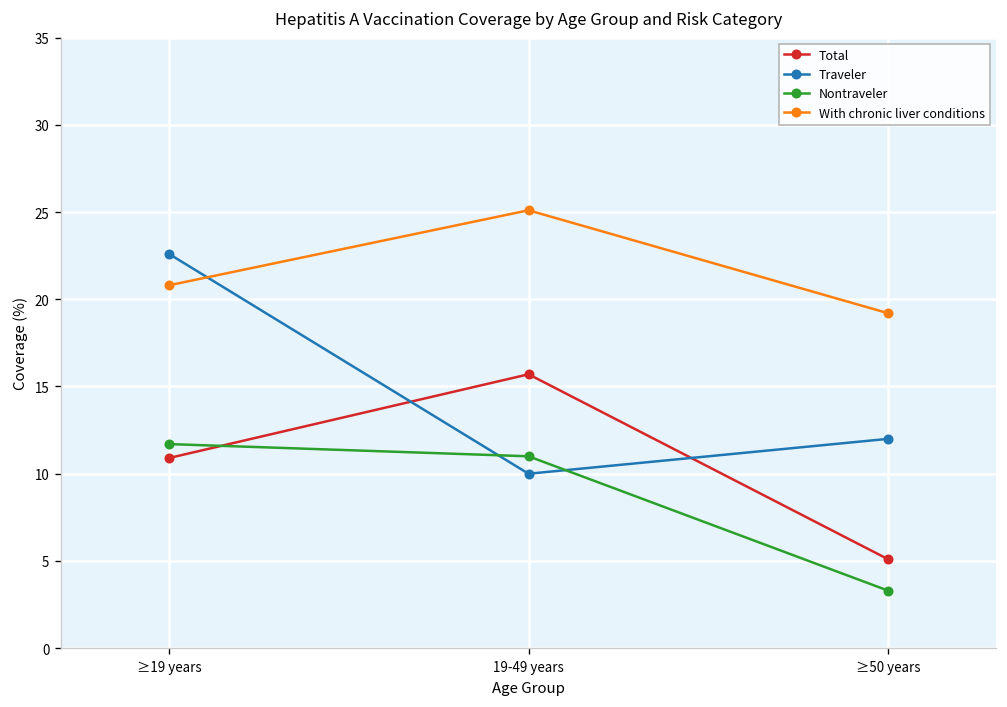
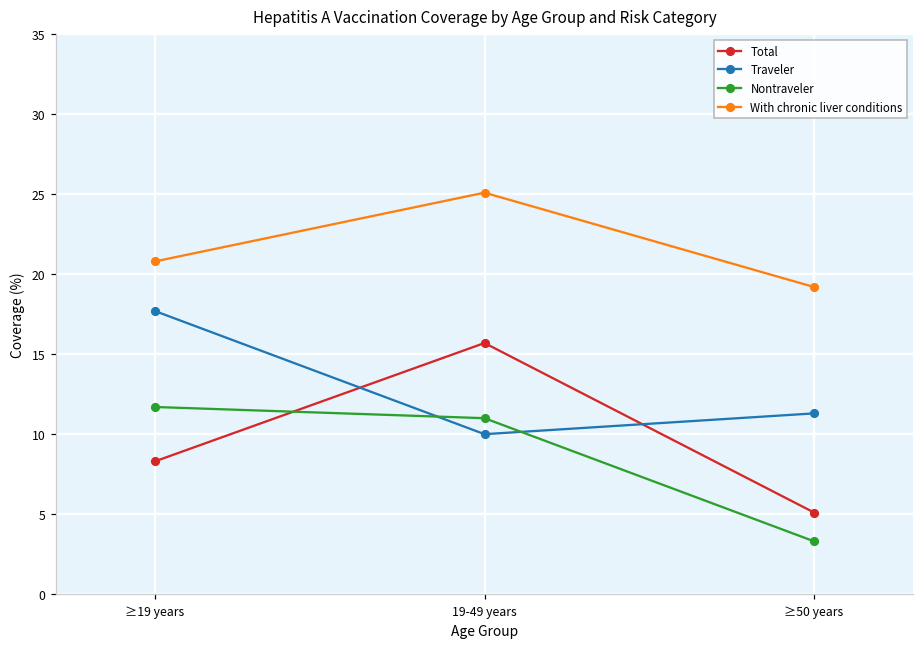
  {
    "Total": {
-     "≥19 years": 10.9,
+     "≥19 years": 8.3,
      "19-49 years": 15.7,
      "≥50 years": 5.1
    },
    "Traveler": {
-     "≥19 years": 22.6,
+     "≥19 years": 17.7,
      "19-49 years": 10.0,
-     "≥50 years": 12.0
+     "≥50 years": 11.3
    },
    "Nontraveler": {
      "≥19 years": 11.7,
      "19-49 years": 11.0,
      "≥50 years": 3.3
    },
    "With chronic liver conditions": {
      "≥19 years": 20.8,
      "19-49 years": 25.1,
      "≥50 years": 19.2
    }
  }
